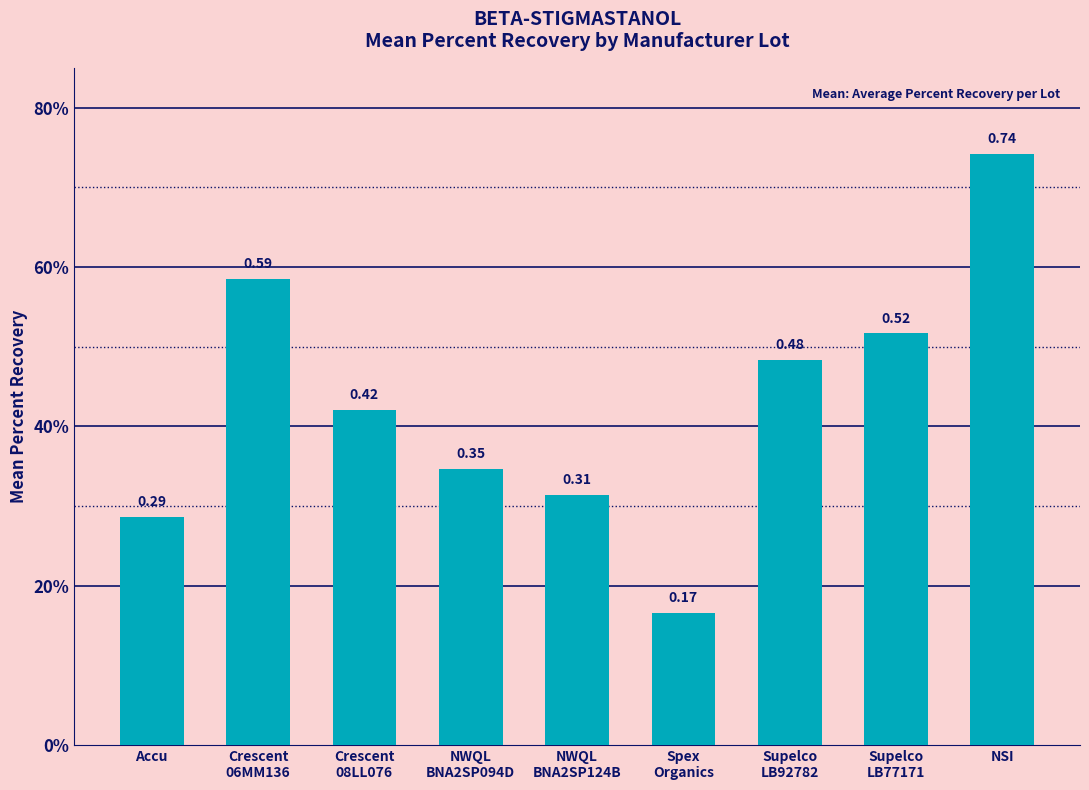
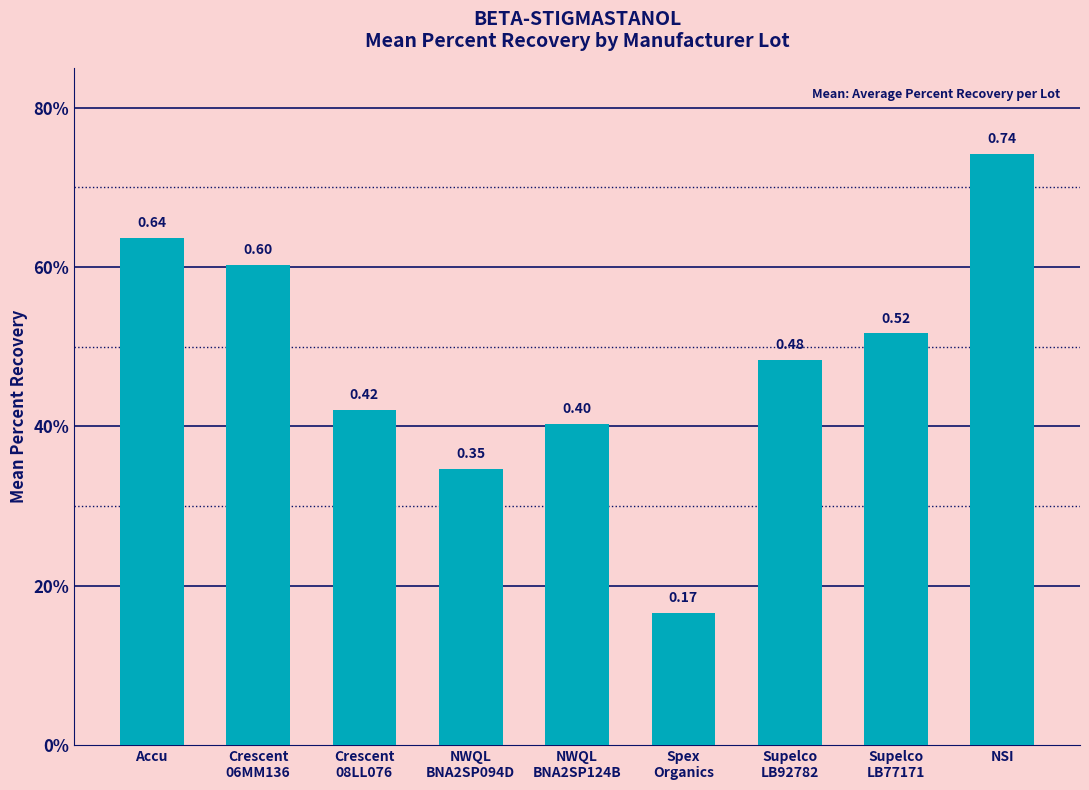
  {
-   "Accu": 0.29,
-   "Crescent 06MM136": 0.59,
+   "Accu": 0.64,
+   "Crescent 06MM136": 0.60,
    "Crescent 08LL076": 0.42,
    "NWQL BNA2SP094D": 0.35,
-   "NWQL BNA2SP124B": 0.31,
+   "NWQL BNA2SP124B": 0.40,
    "Spex Organics": 0.17,
    "Supelco LB92782": 0.48,
    "Supelco LB77171": 0.52,
    "NSI": 0.74
  }
